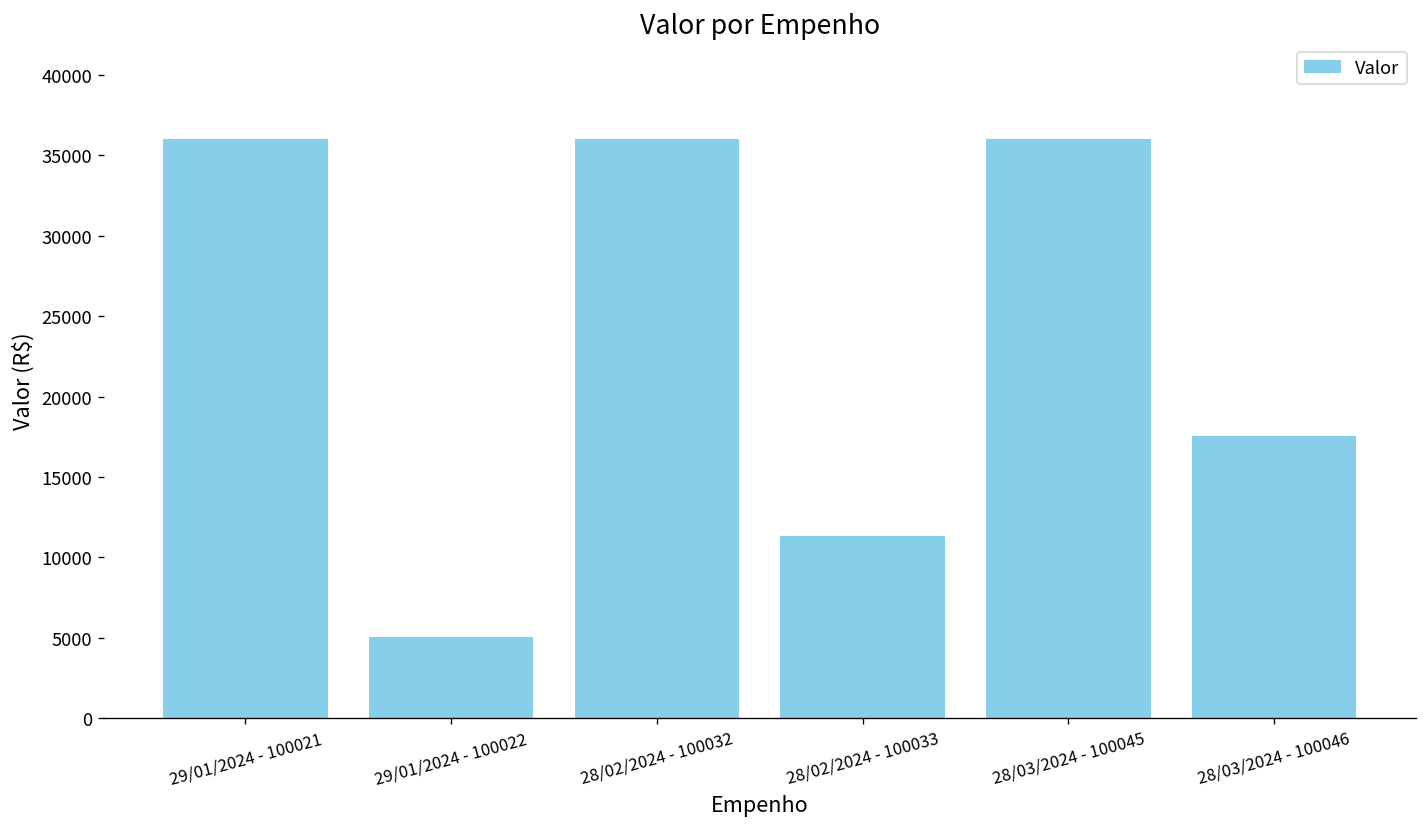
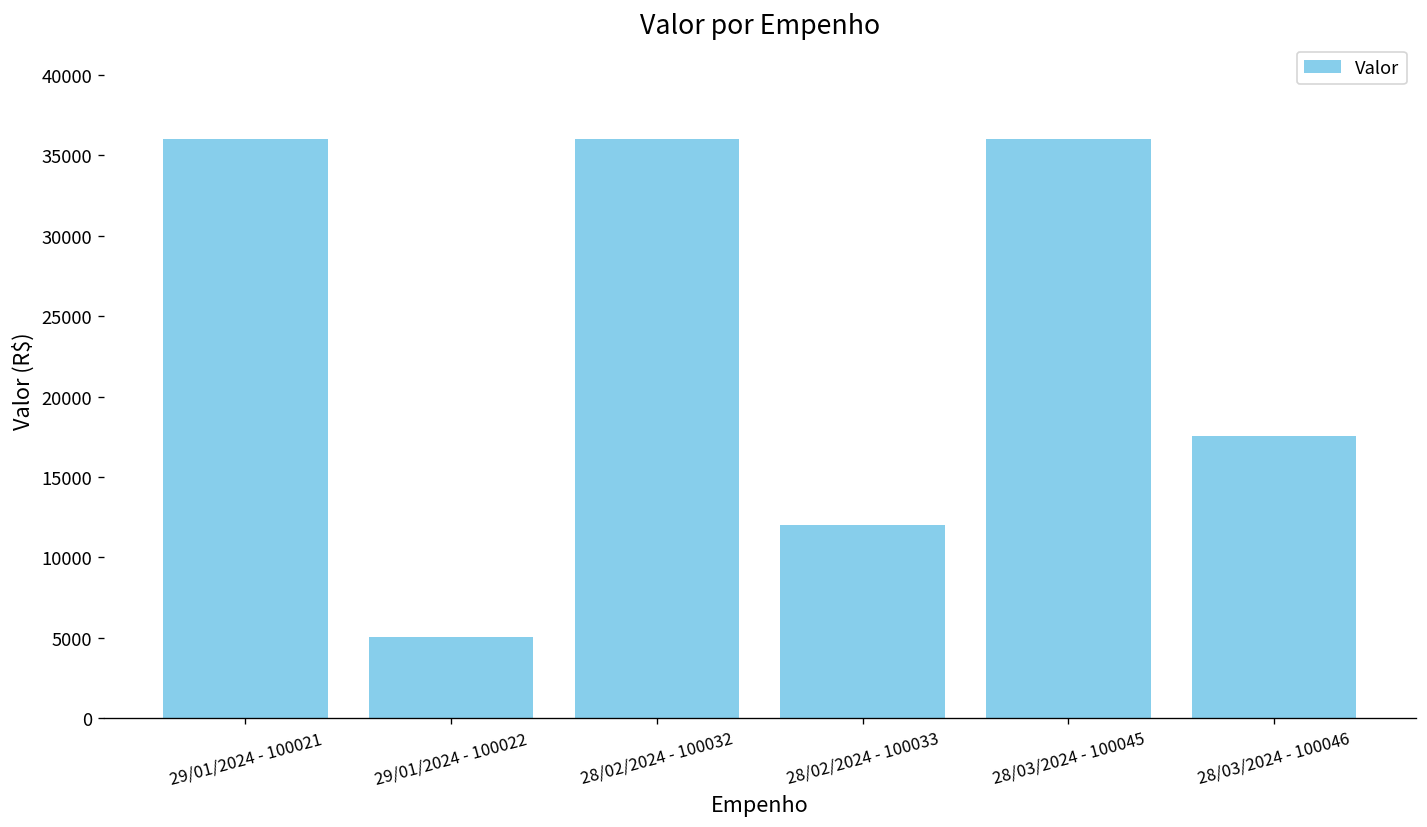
  {
    "29/01/2024 - 100021": 36000,
    "29/01/2024 - 100022": 5100,
    "28/02/2024 - 100032": 36000,
-   "28/02/2024 - 100033": 11300,
+   "28/02/2024 - 100033": 12000,
    "28/03/2024 - 100045": 36000,
    "28/03/2024 - 100046": 17500
  }
